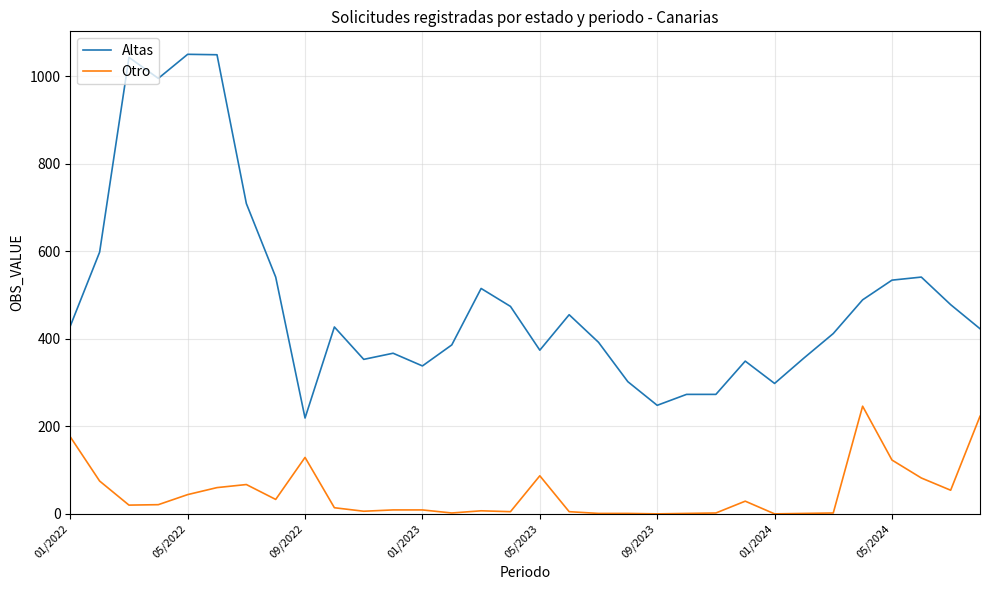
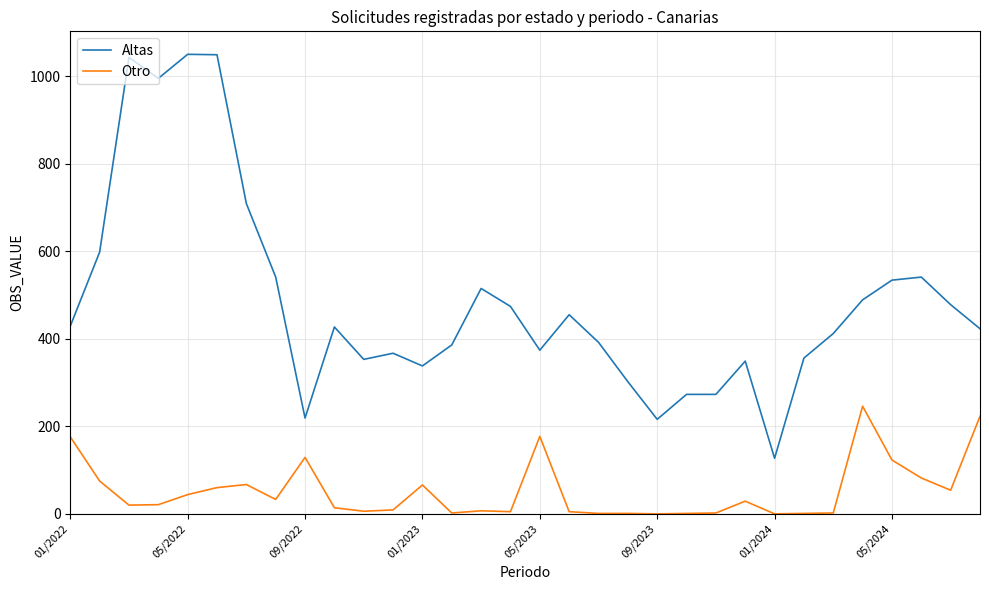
  {
    "Altas": {
      "01/2022": 430,
      "05/2022": 1050,
      "09/2022": 220,
      "01/2023": 340,
      "05/2023": 370,
-     "09/2023": 250,
-     "01/2024": 300,
+     "09/2023": 220,
+     "01/2024": 130,
      "05/2024": 530
    },
    "Otro": {
      "01/2022": 180,
      "05/2022": 40,
      "09/2022": 130,
-     "01/2023": 10,
-     "05/2023": 90,
+     "01/2023": 70,
+     "05/2023": 180,
      "09/2023": 0,
      "01/2024": 0,
      "05/2024": 120
    }
  }
